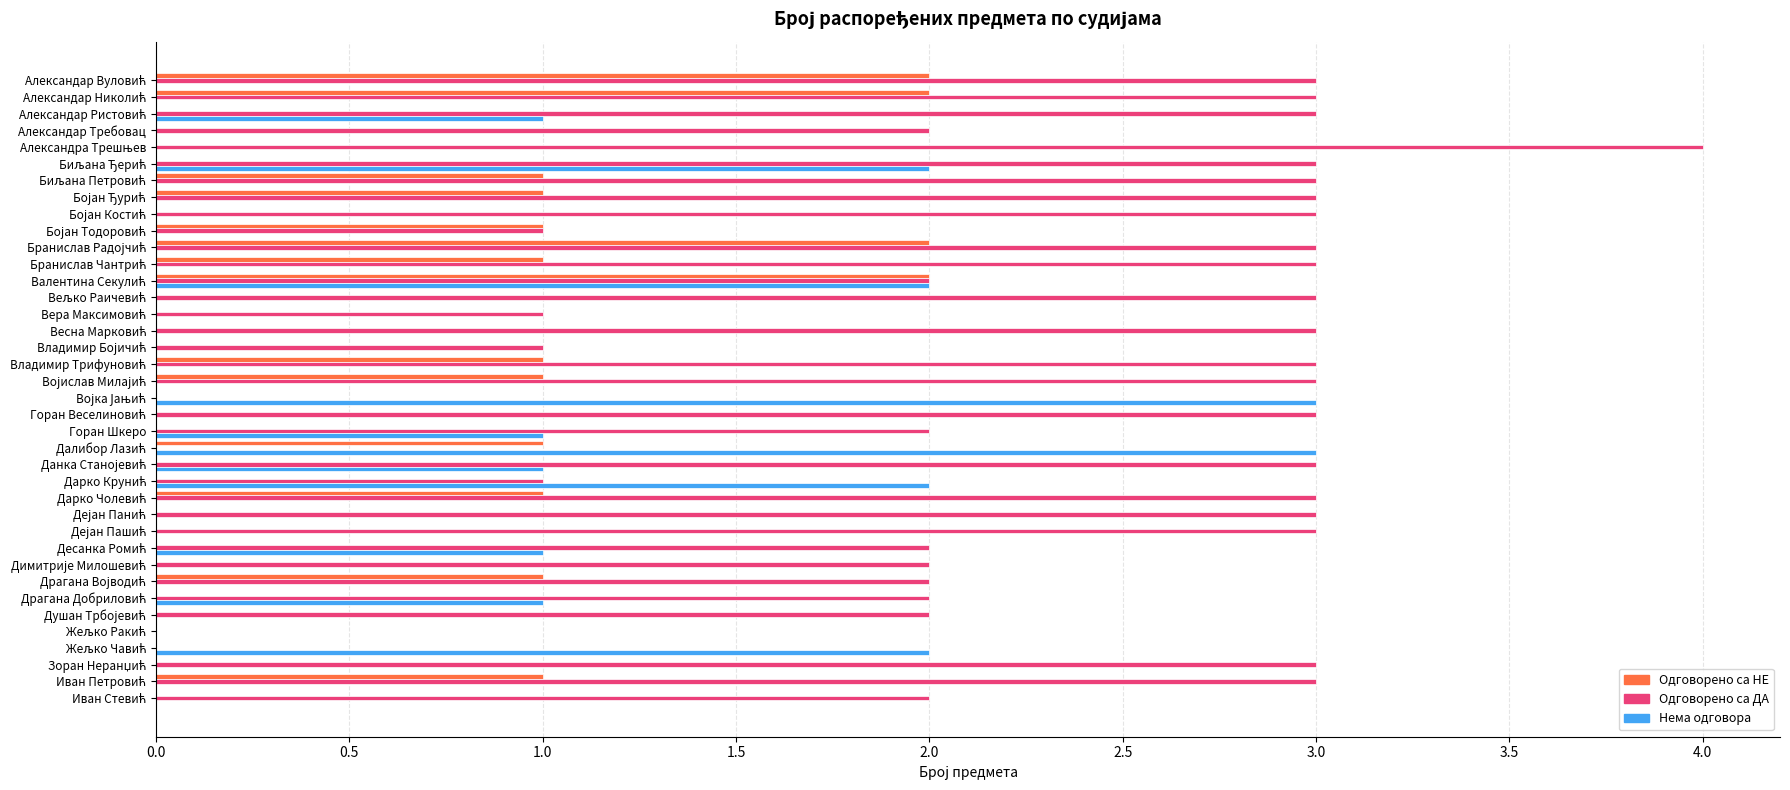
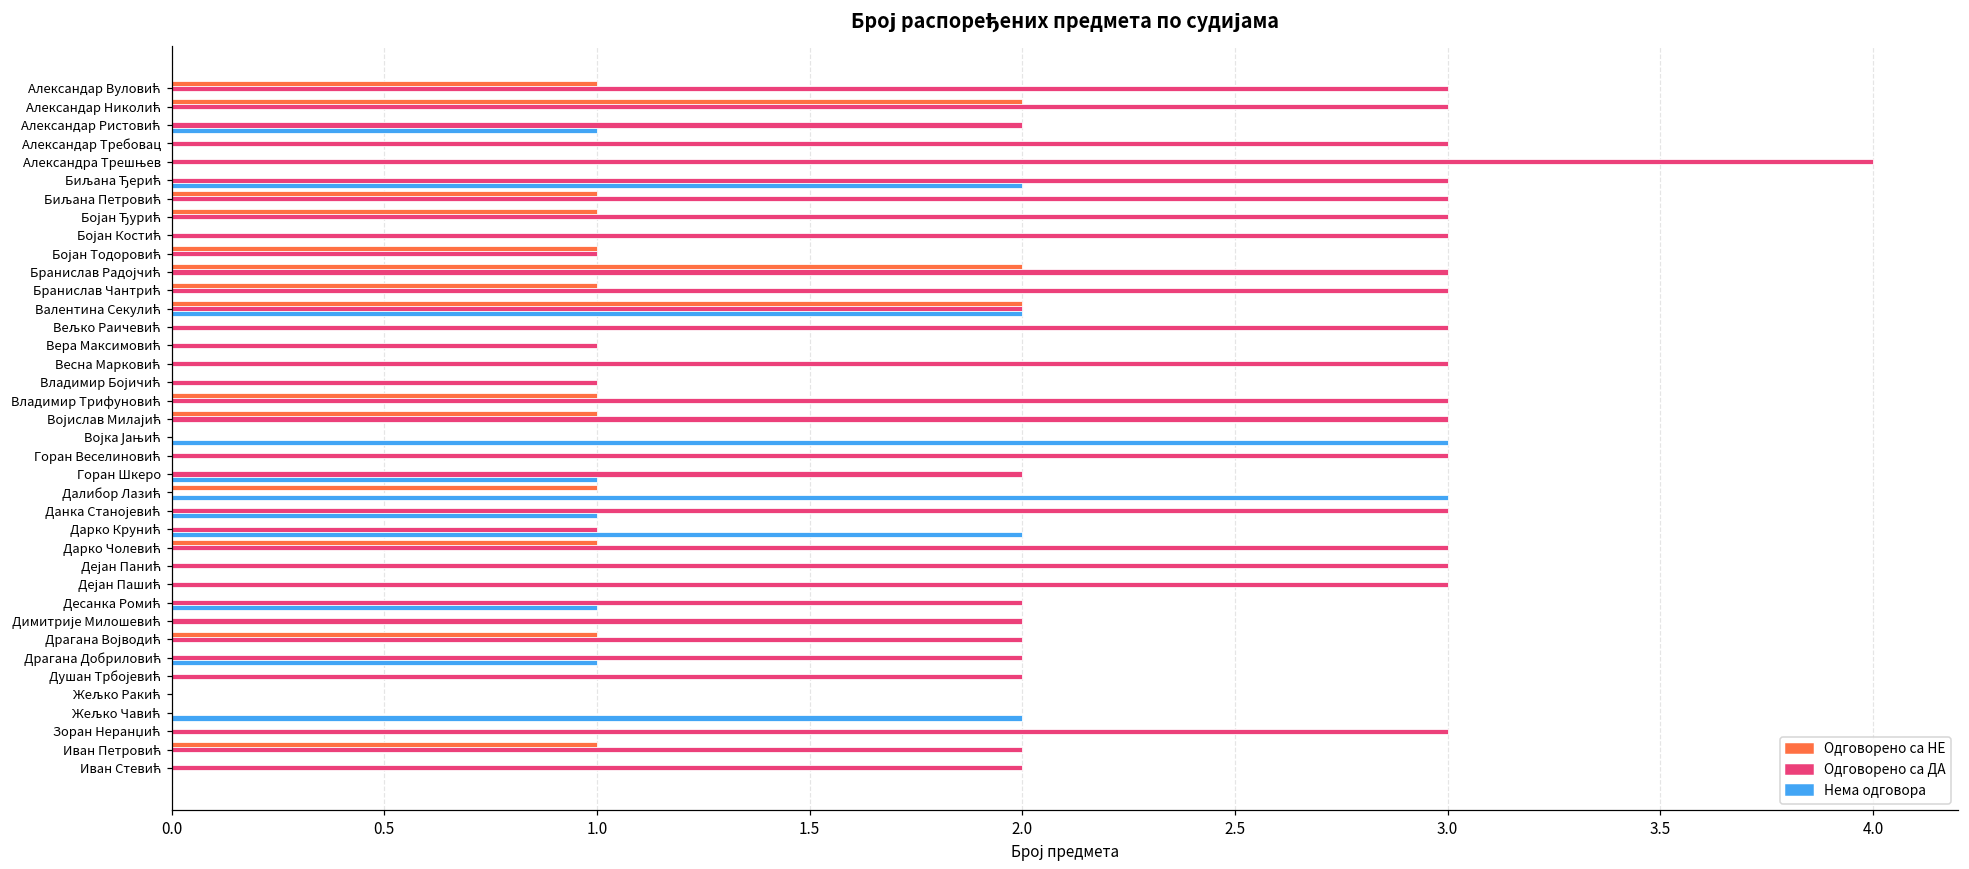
  {
    "Одговорено са НЕ": {
-     "Александар Вуловић": 2,
+     "Александар Вуловић": 1,
      "Александар Николић": 2,
      "Александар Ристовић": 0,
      "Александар Требовац": 0,
      "Александра Трешњев": 0,
      "Биљана Ђерић": 0,
      "Биљана Петровић": 1,
      "Бојан Ђурић": 1,
      "Бојан Костић": 0,
      "Бојан Тодоровић": 1,
      "Бранислав Радојчић": 2,
      "Бранислав Чантрић": 1,
      "Валентина Секулић": 2,
      "Вељко Раичевић": 0,
      "Вера Максимовић": 0,
      "Весна Марковић": 0,
      "Владимир Бојичић": 0,
      "Владимир Трифуновић": 1,
      "Војислав Милајић": 1,
      "Војка Јањић": 0,
      "Горан Веселиновић": 0,
      "Горан Шкеро": 0,
      "Далибор Лазић": 1,
      "Данка Станојевић": 0,
      "Дарко Крунић": 0,
      "Дарко Чолевић": 1,
      "Дејан Панић": 0,
      "Дејан Пашић": 0,
      "Десанка Ромић": 0,
      "Димитрије Милошевић": 0,
      "Драгана Војводић": 1,
      "Драгана Добриловић": 0,
      "Душан Трбојевић": 0,
      "Жељко Ракић": 0,
      "Жељко Чавић": 0,
      "Зоран Неранџић": 0,
      "Иван Петровић": 1,
      "Иван Стевић": 0
    },
    "Одговорено са ДА": {
      "Александар Вуловић": 3,
      "Александар Николић": 3,
-     "Александар Ристовић": 3,
-     "Александар Требовац": 2,
+     "Александар Ристовић": 2,
+     "Александар Требовац": 3,
      "Александра Трешњев": 4,
      "Биљана Ђерић": 3,
      "Биљана Петровић": 3,
      "Бојан Ђурић": 3,
      "Бојан Костић": 3,
      "Бојан Тодоровић": 1,
      "Бранислав Радојчић": 3,
      "Бранислав Чантрић": 3,
      "Валентина Секулић": 2,
      "Вељко Раичевић": 3,
      "Вера Максимовић": 1,
      "Весна Марковић": 3,
      "Владимир Бојичић": 1,
      "Владимир Трифуновић": 3,
      "Војислав Милајић": 3,
      "Војка Јањић": 0,
      "Горан Веселиновић": 3,
      "Горан Шкеро": 2,
      "Далибор Лазић": 0,
      "Данка Станојевић": 3,
      "Дарко Крунић": 1,
      "Дарко Чолевић": 3,
      "Дејан Панић": 3,
      "Дејан Пашић": 3,
      "Десанка Ромић": 2,
      "Димитрије Милошевић": 2,
      "Драгана Војводић": 2,
      "Драгана Добриловић": 2,
      "Душан Трбојевић": 2,
      "Жељко Ракић": 0,
      "Жељко Чавић": 0,
      "Зоран Неранџић": 3,
-     "Иван Петровић": 3,
+     "Иван Петровић": 2,
      "Иван Стевић": 2
    },
    "Нема одговора": {
      "Александар Вуловић": 0,
      "Александар Николић": 0,
      "Александар Ристовић": 1,
      "Александар Требовац": 0,
      "Александра Трешњев": 0,
      "Биљана Ђерић": 2,
      "Биљана Петровић": 0,
      "Бојан Ђурић": 0,
      "Бојан Костић": 0,
      "Бојан Тодоровић": 0,
      "Бранислав Радојчић": 0,
      "Бранислав Чантрић": 0,
      "Валентина Секулић": 2,
      "Вељко Раичевић": 0,
      "Вера Максимовић": 0,
      "Весна Марковић": 0,
      "Владимир Бојичић": 0,
      "Владимир Трифуновић": 0,
      "Војислав Милајић": 0,
      "Војка Јањић": 3,
      "Горан Веселиновић": 0,
      "Горан Шкеро": 1,
      "Далибор Лазић": 3,
      "Данка Станојевић": 1,
      "Дарко Крунић": 2,
      "Дарко Чолевић": 0,
      "Дејан Панић": 0,
      "Дејан Пашић": 0,
      "Десанка Ромић": 1,
      "Димитрије Милошевић": 0,
      "Драгана Војводић": 0,
      "Драгана Добриловић": 1,
      "Душан Трбојевић": 0,
      "Жељко Ракић": 0,
      "Жељко Чавић": 2,
      "Зоран Неранџић": 0,
      "Иван Петровић": 0,
      "Иван Стевић": 0
    }
  }
